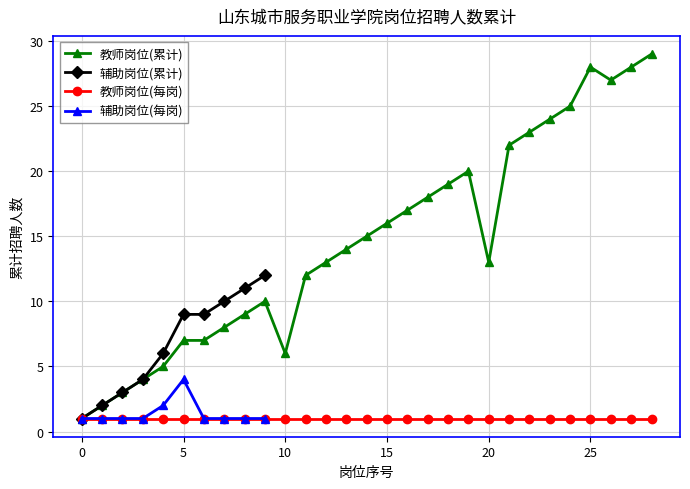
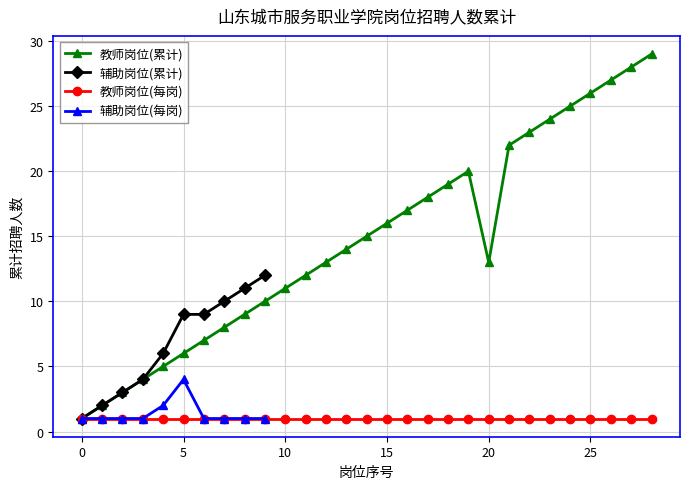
  {
    "教师岗位(累计)": {
-     "5": 7,
-     "10": 6,
+     "5": 6,
+     "10": 11,
      "15": 16,
      "20": 13,
-     "25": 28
+     "25": 26
    },
    "辅助岗位(累计)": {
      "5": 9
    },
    "教师岗位(每岗)": {
      "5": 1,
      "10": 1,
      "15": 1,
      "20": 1,
      "25": 1
    },
    "辅助岗位(每岗)": {
      "5": 4
    }
  }
